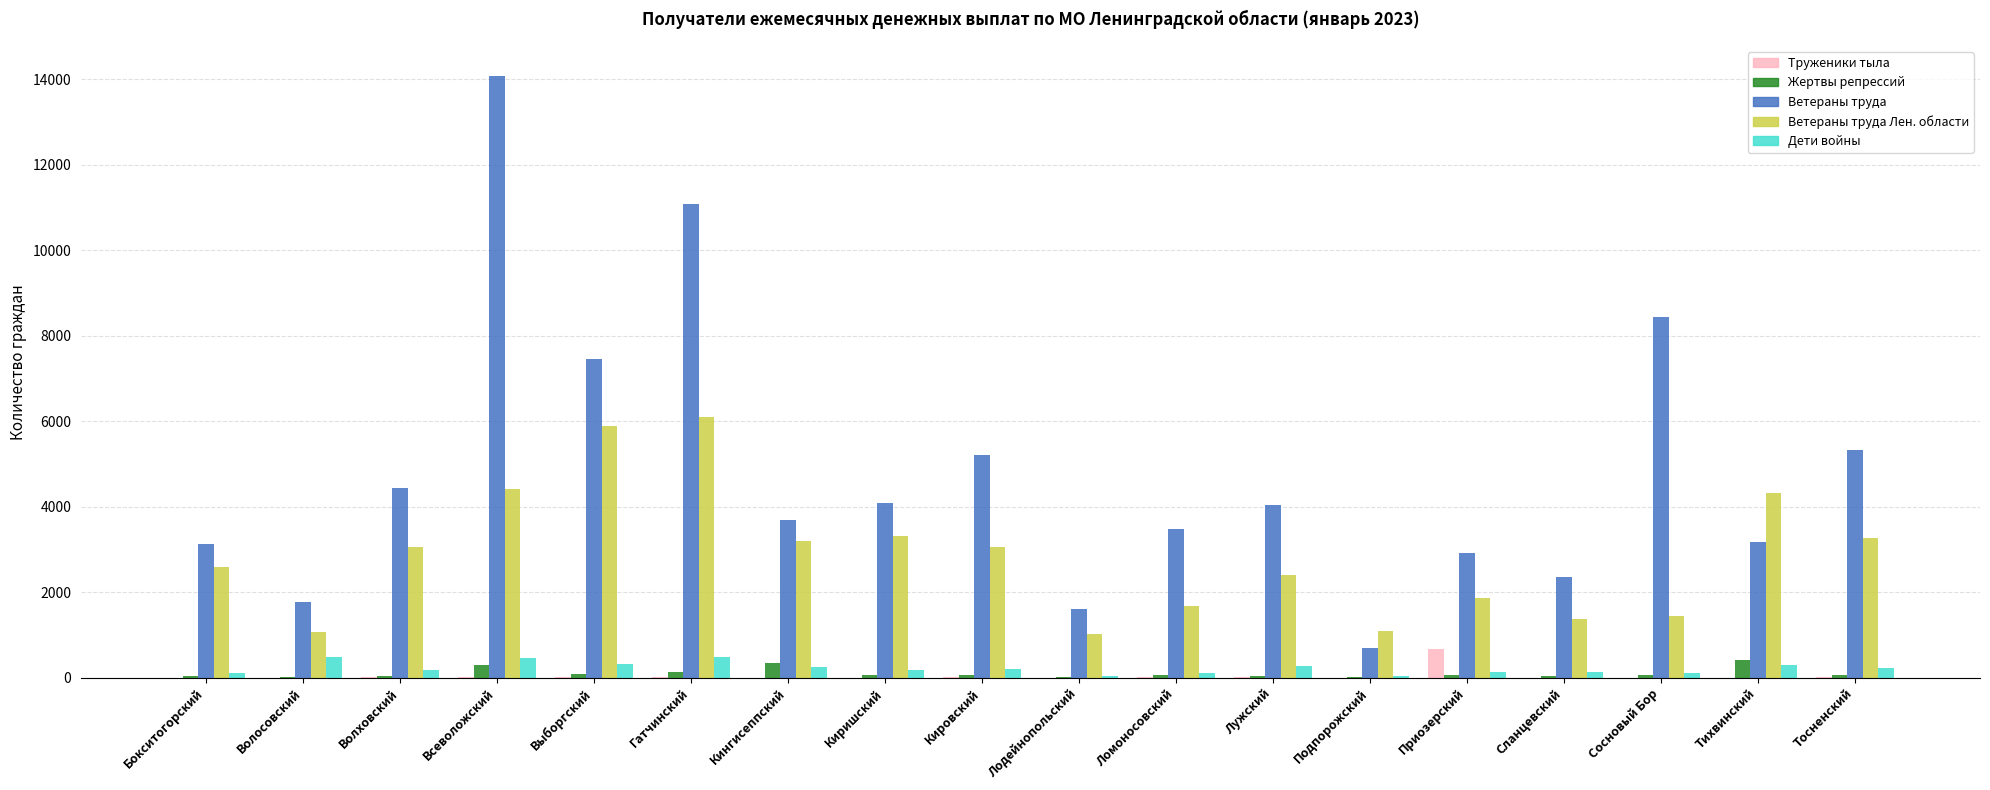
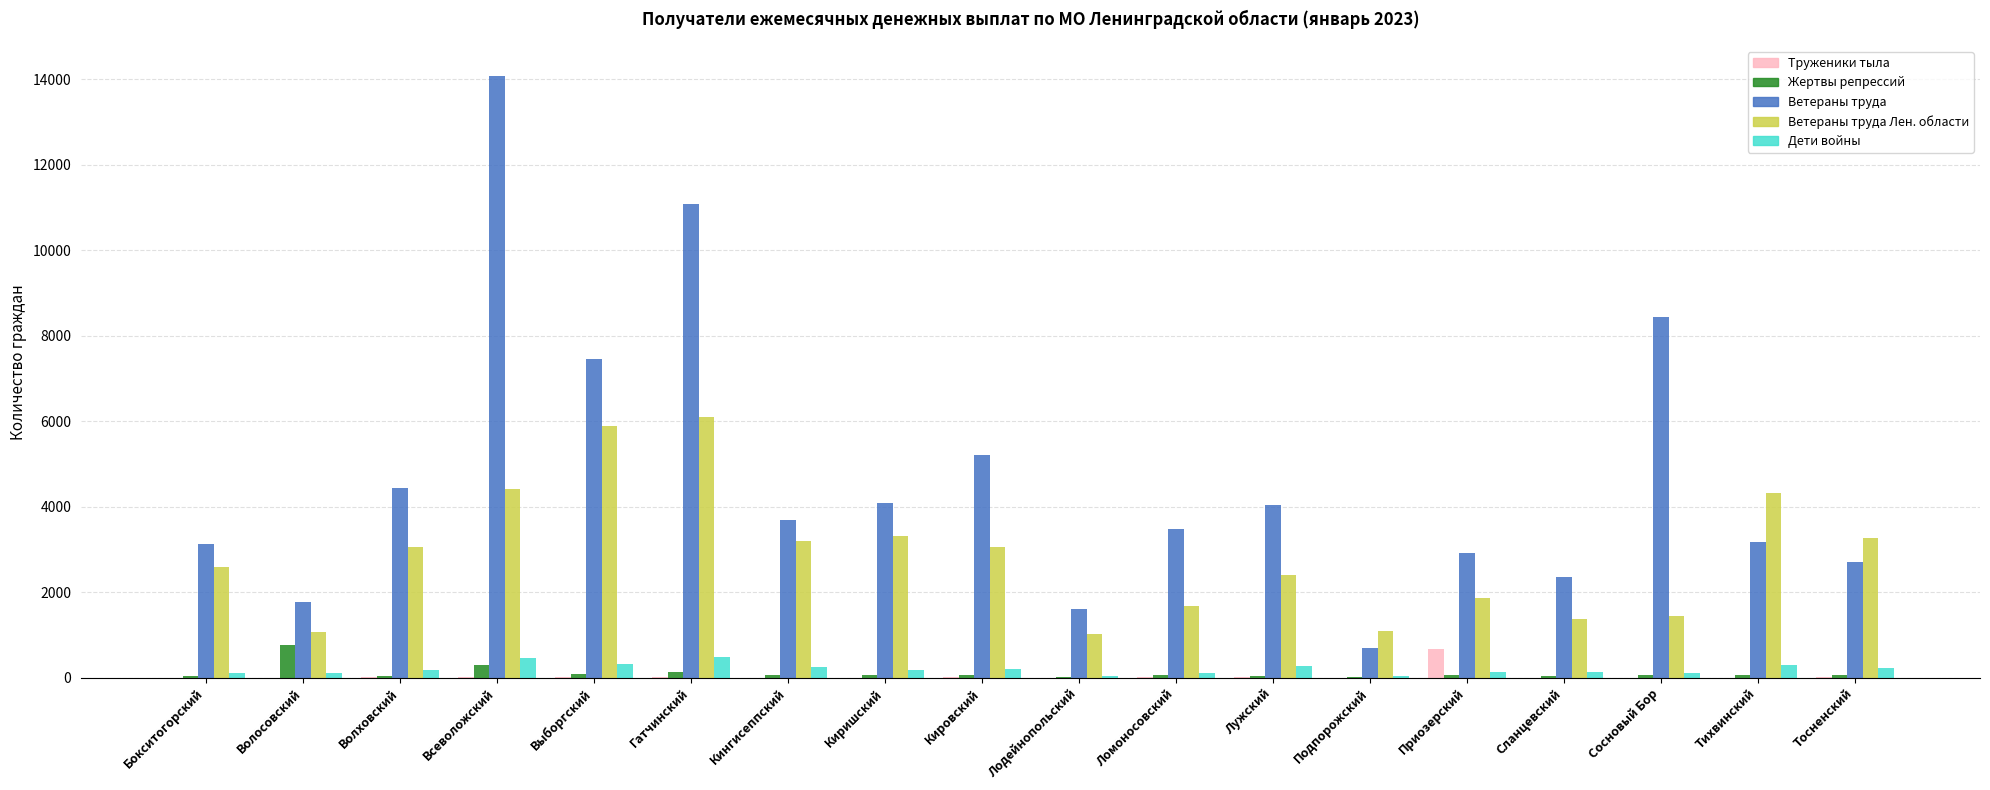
  {
    "Труженики тыла": {
      "Бокситогорский": 0,
      "Волосовский": 0,
      "Киришский": 0,
      "Подпорожский": 0,
      "Приозерский": 700,
      "Сланцевский": 0,
      "Сосновый Бор": 0,
      "Тихвинский": 0
    },
    "Жертвы репрессий": {
-     "Волосовский": 0,
+     "Волосовский": 800,
      "Всеволожский": 300,
      "Выборгский": 100,
      "Гатчинский": 100,
-     "Кингисеппский": 400,
+     "Кингисеппский": 100,
      "Ломоносовский": 100,
      "Сосновый Бор": 100,
-     "Тихвинский": 400,
+     "Тихвинский": 100,
      "Тосненский": 100
    },
    "Ветераны труда": {
      "Бокситогорский": 3100,
      "Волосовский": 1800,
      "Волховский": 4400,
      "Всеволожский": 14100,
      "Выборгский": 7500,
      "Гатчинский": 11100,
      "Кингисеппский": 3700,
      "Киришский": 4100,
      "Кировский": 5200,
      "Лодейнопольский": 1600,
      "Ломоносовский": 3500,
      "Лужский": 4000,
      "Подпорожский": 700,
      "Приозерский": 2900,
      "Сланцевский": 2400,
      "Сосновый Бор": 8400,
      "Тихвинский": 3200,
-     "Тосненский": 5300
+     "Тосненский": 2700
    },
    "Ветераны труда Лен. области": {
      "Бокситогорский": 2600,
      "Волосовский": 1100,
      "Волховский": 3100,
      "Всеволожский": 4400,
      "Выборгский": 5900,
      "Гатчинский": 6100,
      "Кингисеппский": 3200,
      "Киришский": 3300,
      "Кировский": 3100,
      "Лодейнопольский": 1000,
      "Ломоносовский": 1700,
      "Лужский": 2400,
      "Подпорожский": 1100,
      "Приозерский": 1900,
      "Сланцевский": 1400,
      "Сосновый Бор": 1400,
      "Тихвинский": 4300,
      "Тосненский": 3300
    },
    "Дети войны": {
      "Бокситогорский": 100,
-     "Волосовский": 500,
+     "Волосовский": 100,
      "Волховский": 200,
      "Всеволожский": 400,
      "Выборгский": 300,
      "Гатчинский": 500,
      "Кингисеппский": 200,
      "Киришский": 200,
      "Кировский": 200,
      "Ломоносовский": 100,
      "Лужский": 300,
      "Приозерский": 100,
      "Сланцевский": 100,
      "Сосновый Бор": 100,
      "Тихвинский": 300,
      "Тосненский": 200
    }
  }
